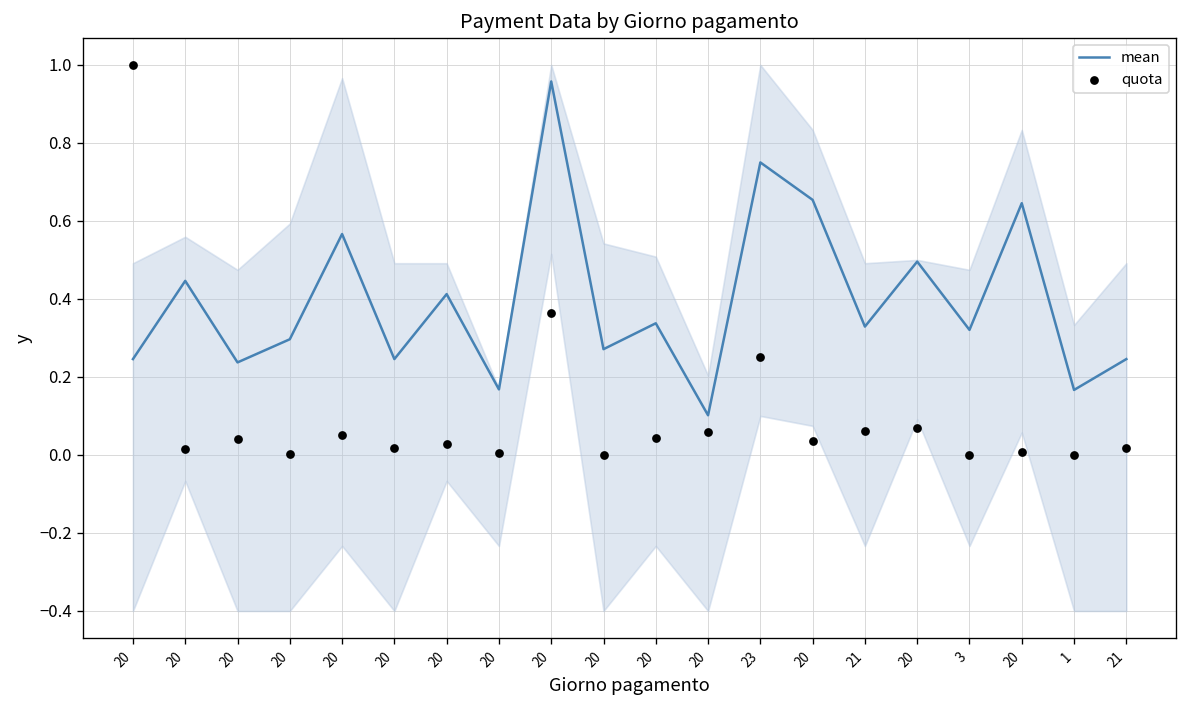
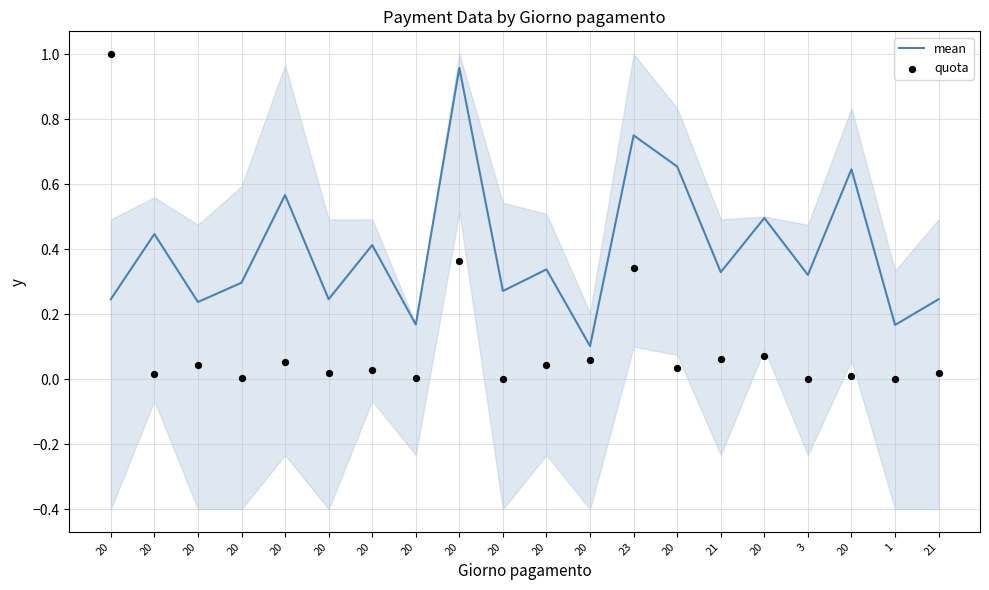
  {
    "mean": {
      "23": 0.75,
      "3": 0.32,
      "1": 0.17
    },
    "quota": {
-     "23": 0.25
+     "23": 0.34
    }
  }
